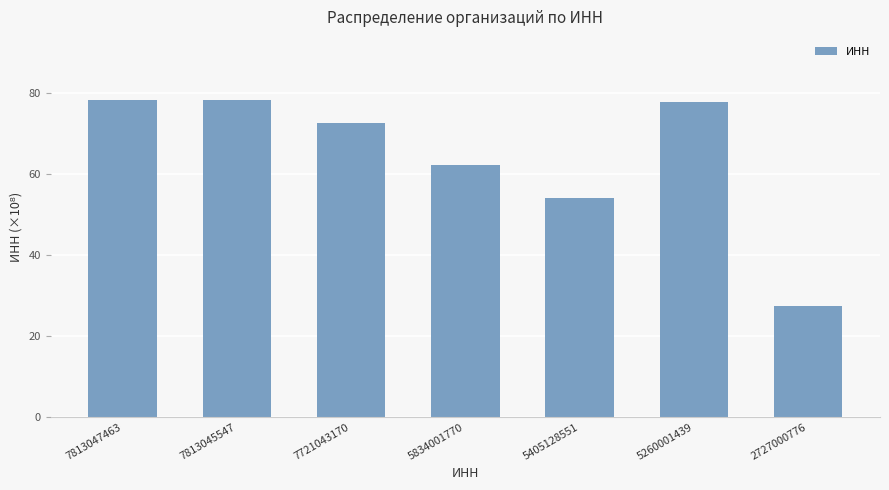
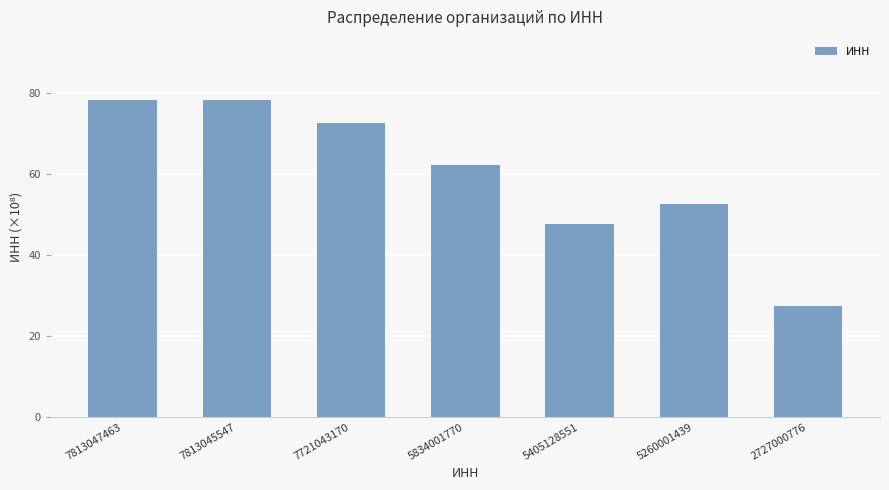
  {
    "7813047463": 78,
    "7813045547": 78,
    "7721043170": 73,
    "5834001770": 62,
-   "5405128551": 54,
-   "5260001439": 78,
+   "5405128551": 48,
+   "5260001439": 53,
    "2727000776": 27
  }
